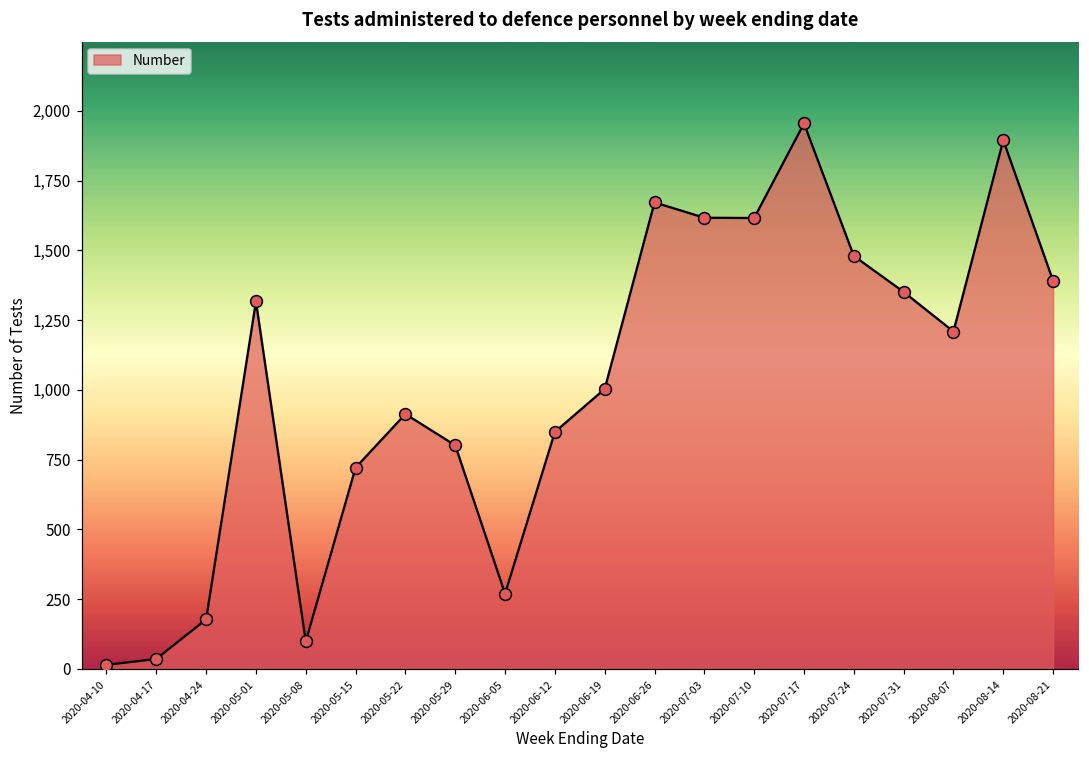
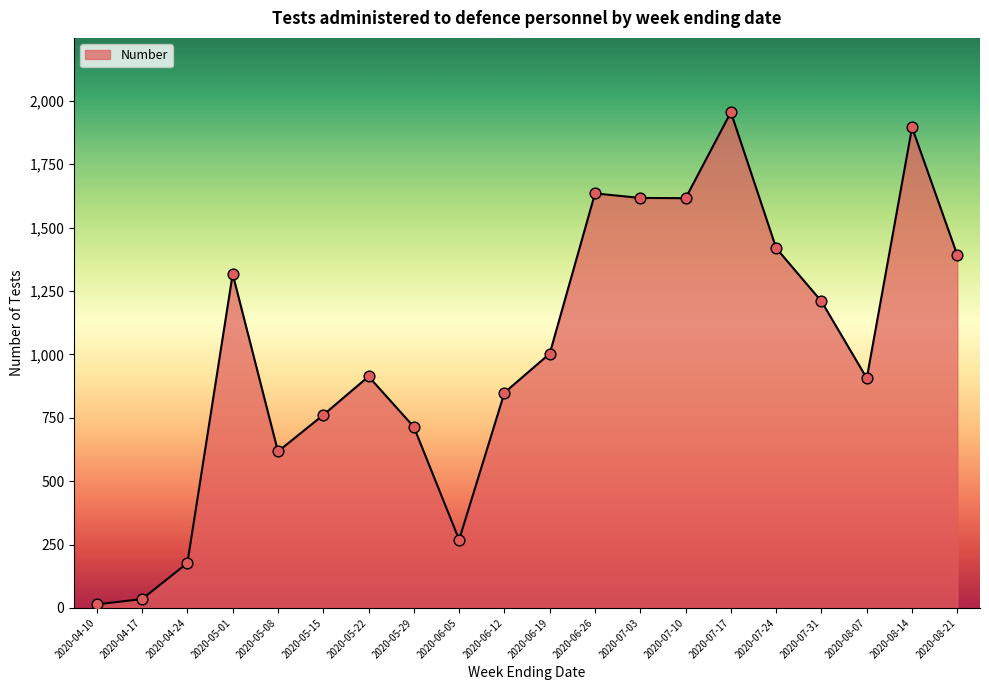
  {
    "2020-04-10": "10",
    "2020-04-17": "40",
    "2020-04-24": "180",
    "2020-05-01": "1,320",
-   "2020-05-08": "100",
-   "2020-05-15": "720",
+   "2020-05-08": "620",
+   "2020-05-15": "760",
    "2020-05-22": "910",
-   "2020-05-29": "800",
+   "2020-05-29": "710",
    "2020-06-05": "270",
    "2020-06-12": "850",
    "2020-06-19": "1,000",
-   "2020-06-26": "1,670",
+   "2020-06-26": "1,640",
    "2020-07-03": "1,620",
    "2020-07-10": "1,620",
    "2020-07-17": "1,960",
-   "2020-07-24": "1,480",
-   "2020-07-31": "1,350",
-   "2020-08-07": "1,210",
+   "2020-07-24": "1,420",
+   "2020-07-31": "1,210",
+   "2020-08-07": "910",
    "2020-08-14": "1,900",
    "2020-08-21": "1,390"
  }
